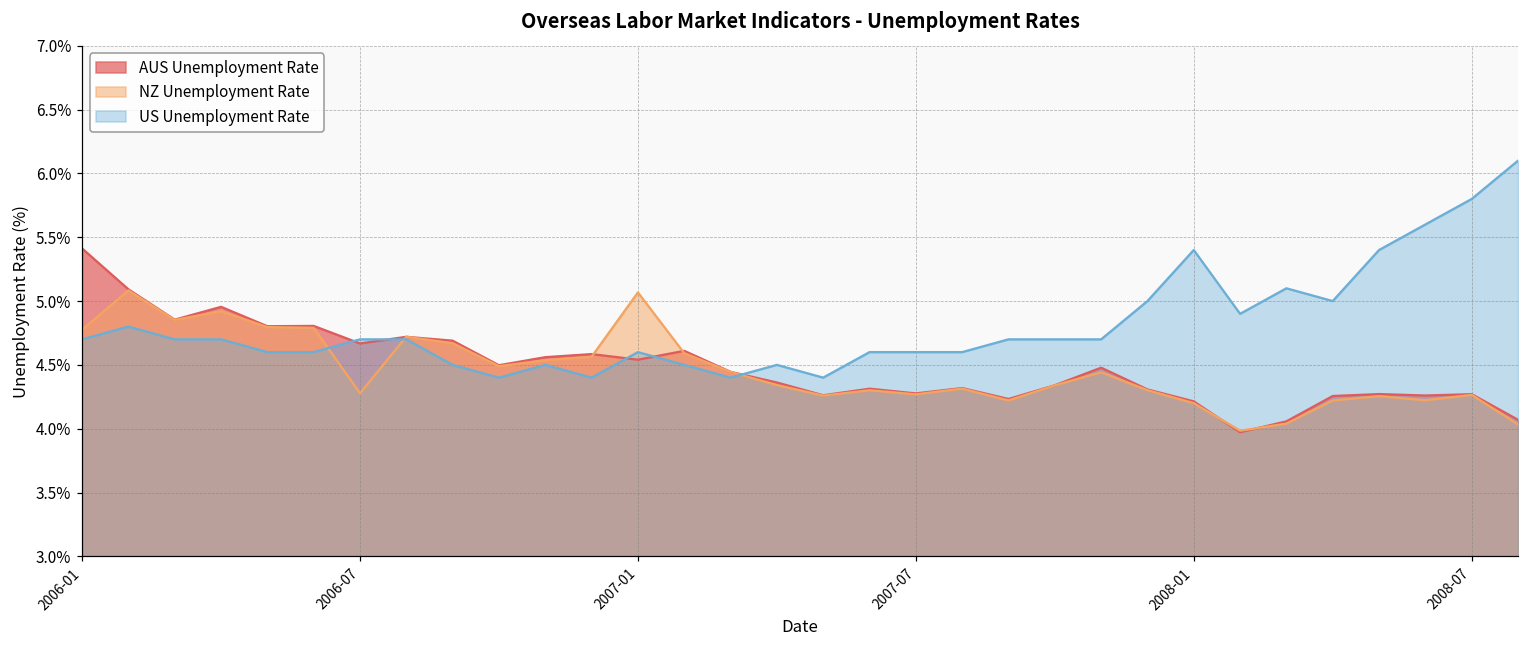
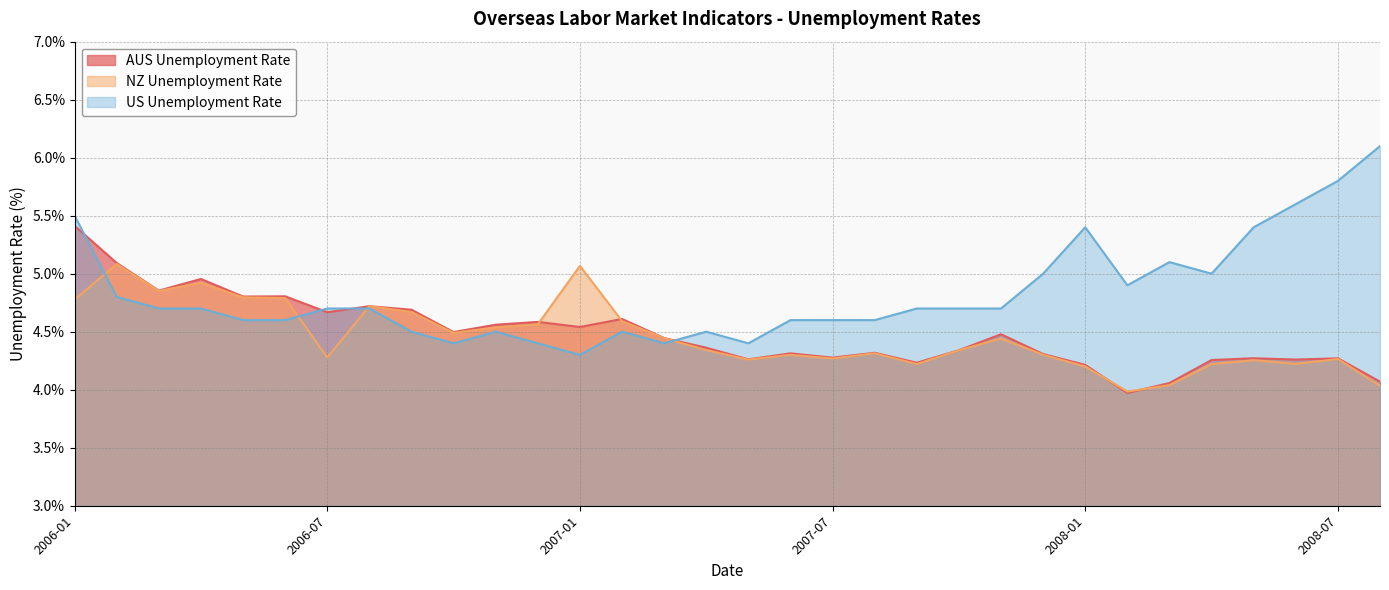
  {
    "AUS Unemployment Rate": {
      "2006-01": "5.4%",
      "2006-07": "4.67%",
      "2007-01": "4.54%"
    },
    "NZ Unemployment Rate": {
      "2006-01": "4.78%",
      "2006-07": "4.28%",
      "2007-01": "5.07%"
    },
    "US Unemployment Rate": {
-     "2006-01": "4.7%",
+     "2006-01": "5.5%",
      "2006-07": "4.7%",
-     "2007-01": "4.6%",
+     "2007-01": "4.3%",
      "2007-07": "4.6%",
      "2008-01": "5.4%",
      "2008-07": "5.8%"
    }
  }
